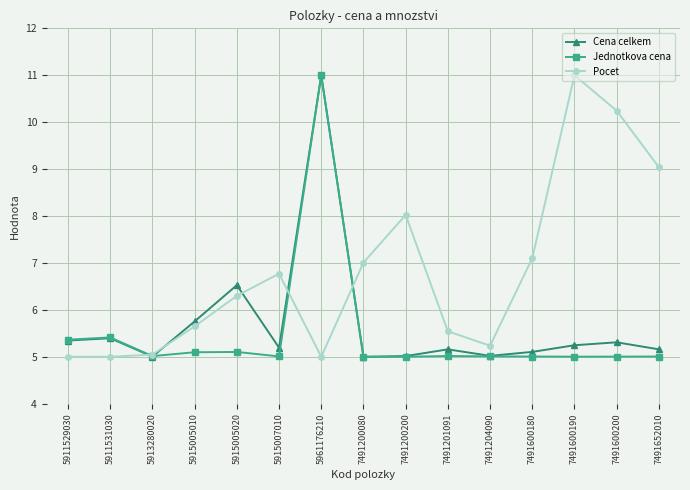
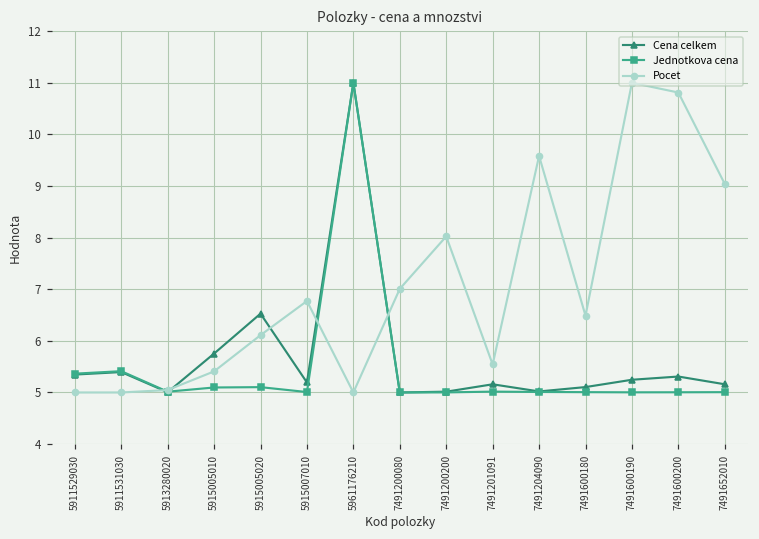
  {
    "Pocet": {
      "5911529030": 5.0,
      "5911531030": 5.0,
-     "5915005010": 5.6,
-     "5915005020": 6.3,
+     "5915005010": 5.4,
+     "5915005020": 6.1,
      "5915007010": 6.8,
      "5961176210": 5.0,
      "7491200080": 7.0,
      "7491200200": 8.0,
      "7491201091": 5.5,
-     "7491204090": 5.2,
-     "7491600180": 7.1,
-     "7491600200": 10.2,
+     "7491204090": 9.6,
+     "7491600180": 6.5,
+     "7491600200": 10.8,
      "7491652010": 9.0
    }
  }
